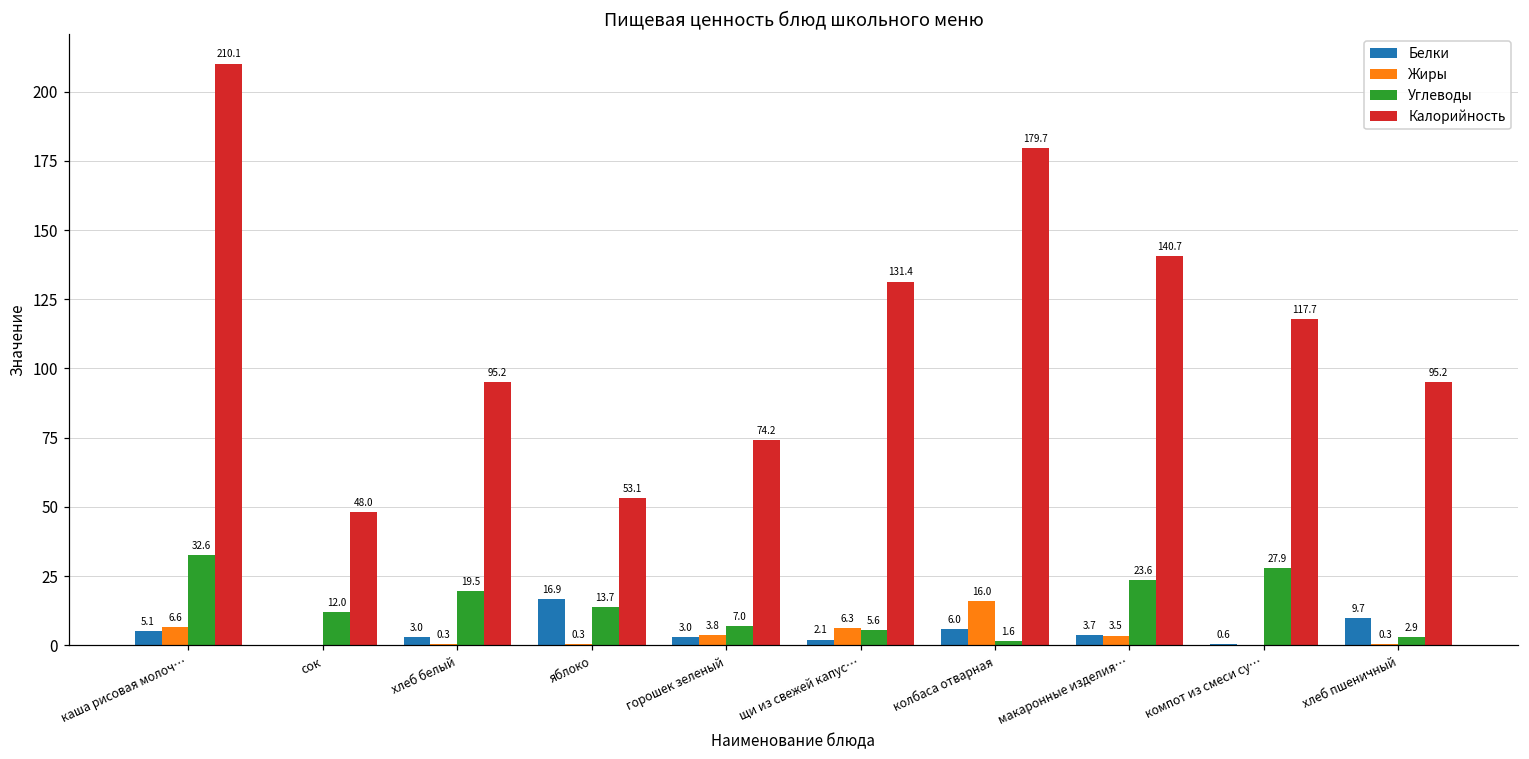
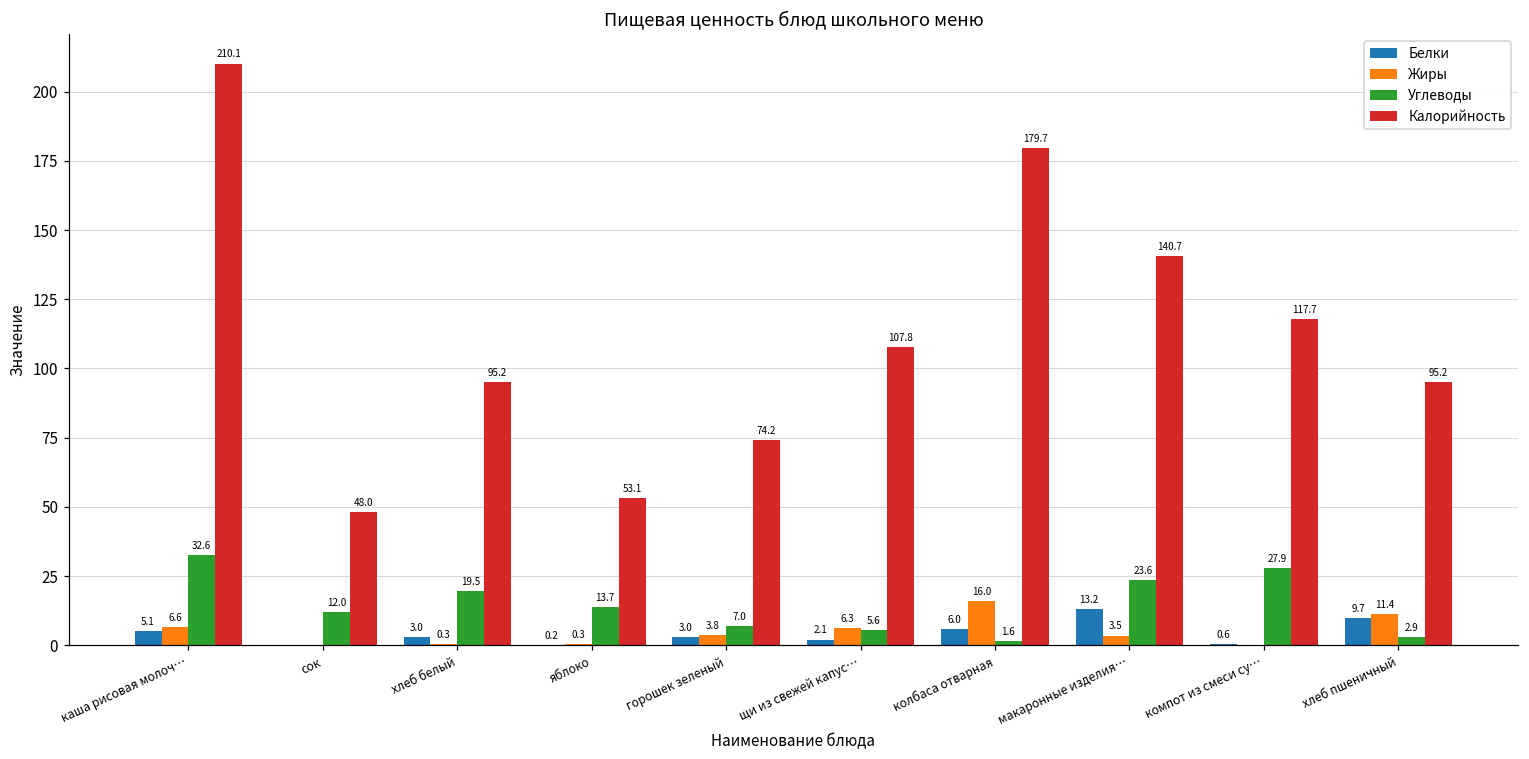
  {
    "Белки": {
      "каша рисовая молоч…": 5.1,
      "хлеб белый": 3.0,
-     "яблоко": 16.9,
+     "яблоко": 0.2,
      "горошек зеленый": 3.0,
      "щи из свежей капус…": 2.1,
      "колбаса отварная": 6.0,
-     "макаронные изделия…": 3.7,
+     "макаронные изделия…": 13.2,
      "компот из смеси су…": 0.6,
      "хлеб пшеничный": 9.7
    },
    "Жиры": {
      "каша рисовая молоч…": 6.6,
      "хлеб белый": 0.3,
      "яблоко": 0.3,
      "горошек зеленый": 3.8,
      "щи из свежей капус…": 6.3,
      "колбаса отварная": 16.0,
      "макаронные изделия…": 3.5,
-     "хлеб пшеничный": 0.3
+     "хлеб пшеничный": 11.4
    },
    "Углеводы": {
      "каша рисовая молоч…": 32.6,
      "сок": 12.0,
      "хлеб белый": 19.5,
      "яблоко": 13.7,
      "горошек зеленый": 7.0,
      "щи из свежей капус…": 5.6,
      "колбаса отварная": 1.6,
      "макаронные изделия…": 23.6,
      "компот из смеси су…": 27.9,
      "хлеб пшеничный": 2.9
    },
    "Калорийность": {
      "каша рисовая молоч…": 210.1,
      "сок": 48.0,
      "хлеб белый": 95.2,
      "яблоко": 53.1,
      "горошек зеленый": 74.2,
-     "щи из свежей капус…": 131.4,
+     "щи из свежей капус…": 107.8,
      "колбаса отварная": 179.7,
      "макаронные изделия…": 140.7,
      "компот из смеси су…": 117.7,
      "хлеб пшеничный": 95.2
    }
  }
